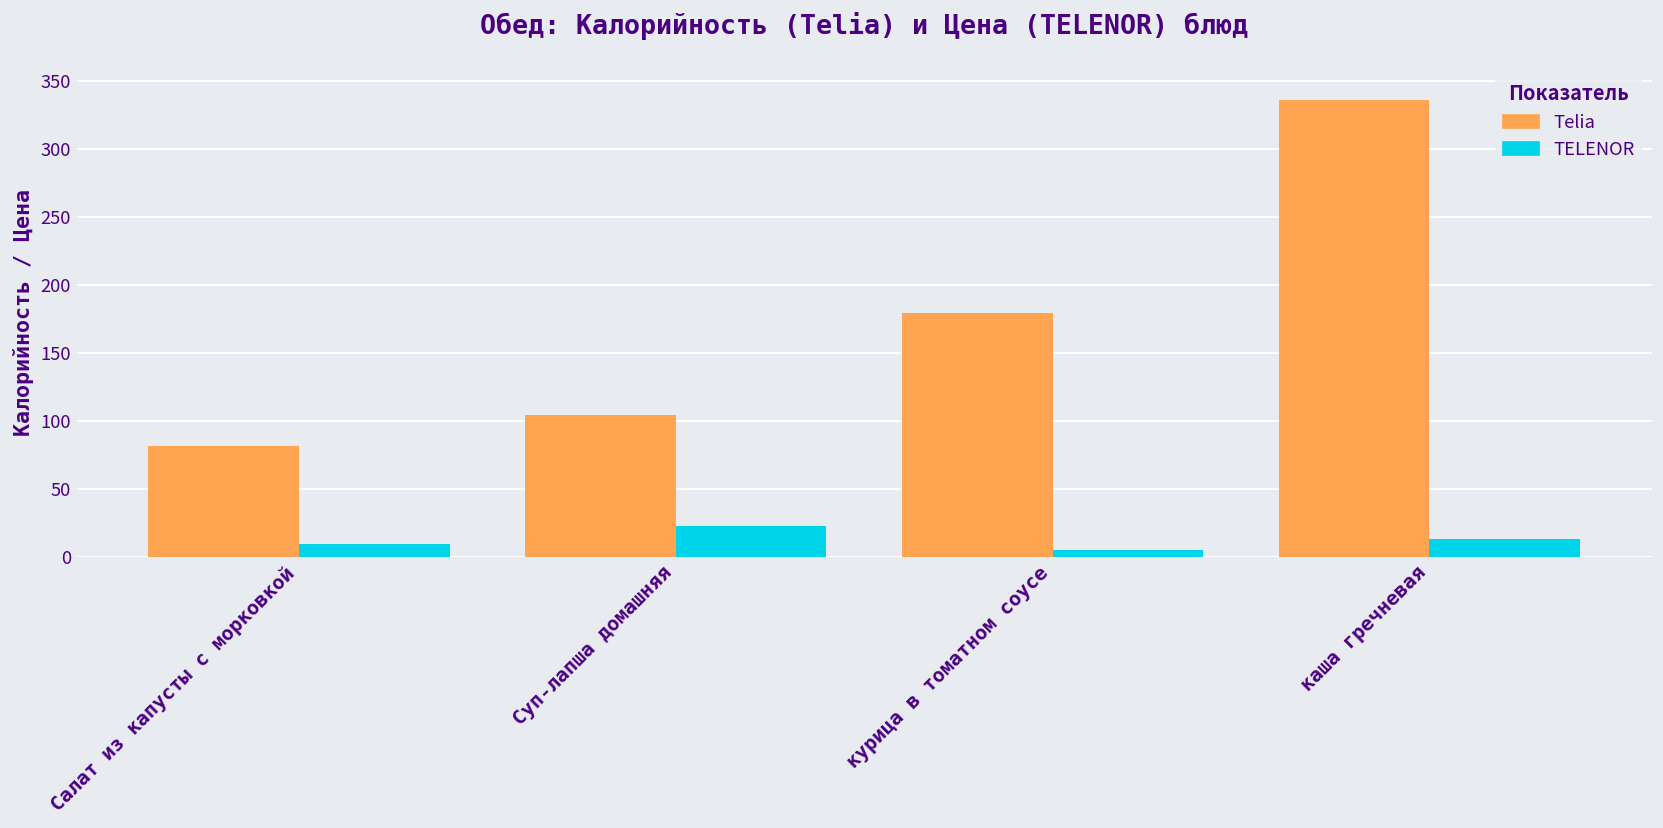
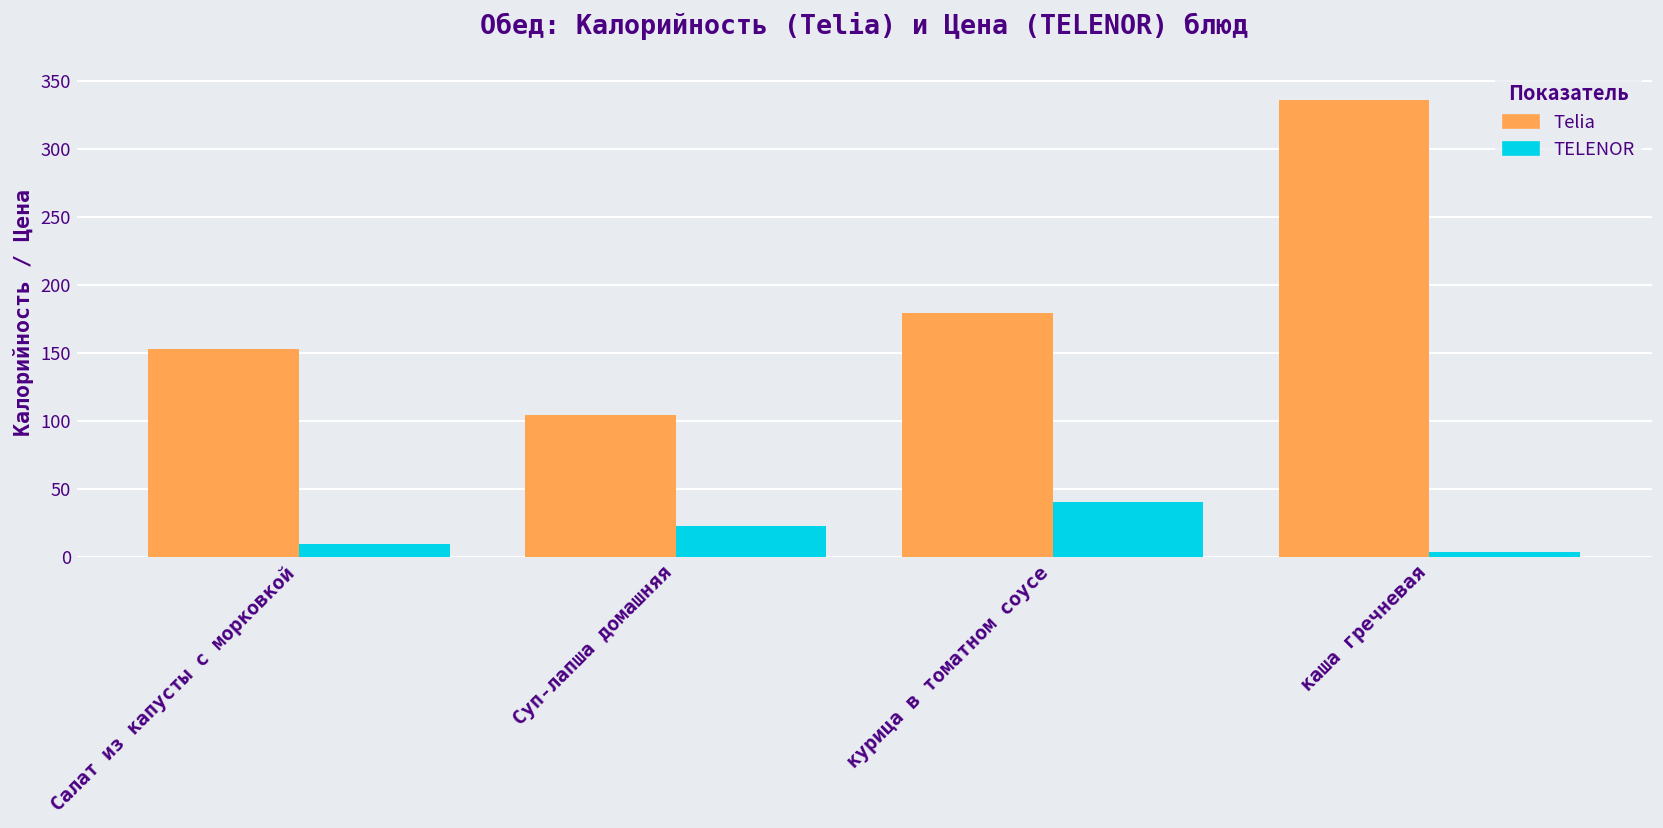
  {
    "Telia": {
-     "Салат из капусты с морковкой": 82,
+     "Салат из капусты с морковкой": 153,
      "Суп-лапша домашняя": 105,
      "курица в томатном соусе": 180,
      "каша гречневая": 336
    },
    "TELENOR": {
      "Салат из капусты с морковкой": 10,
      "Суп-лапша домашняя": 23,
-     "курица в томатном соусе": 5,
-     "каша гречневая": 13
+     "курица в томатном соусе": 41,
+     "каша гречневая": 4
    }
  }
